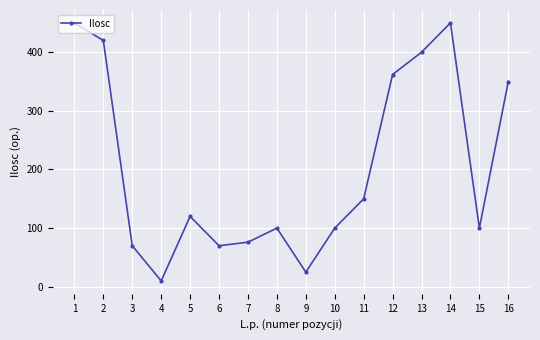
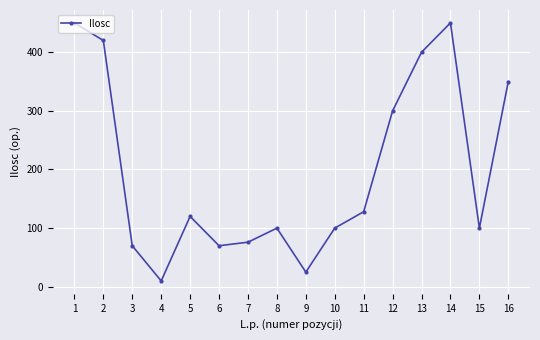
  {
    "2": 420,
    "3": 70,
    "4": 10,
    "5": 120,
    "6": 70,
    "7": 80,
    "8": 100,
    "9": 30,
    "10": 100,
-   "11": 150,
-   "12": 360,
+   "11": 130,
+   "12": 300,
    "13": 400,
    "14": 450,
    "15": 100,
    "16": 350
  }
